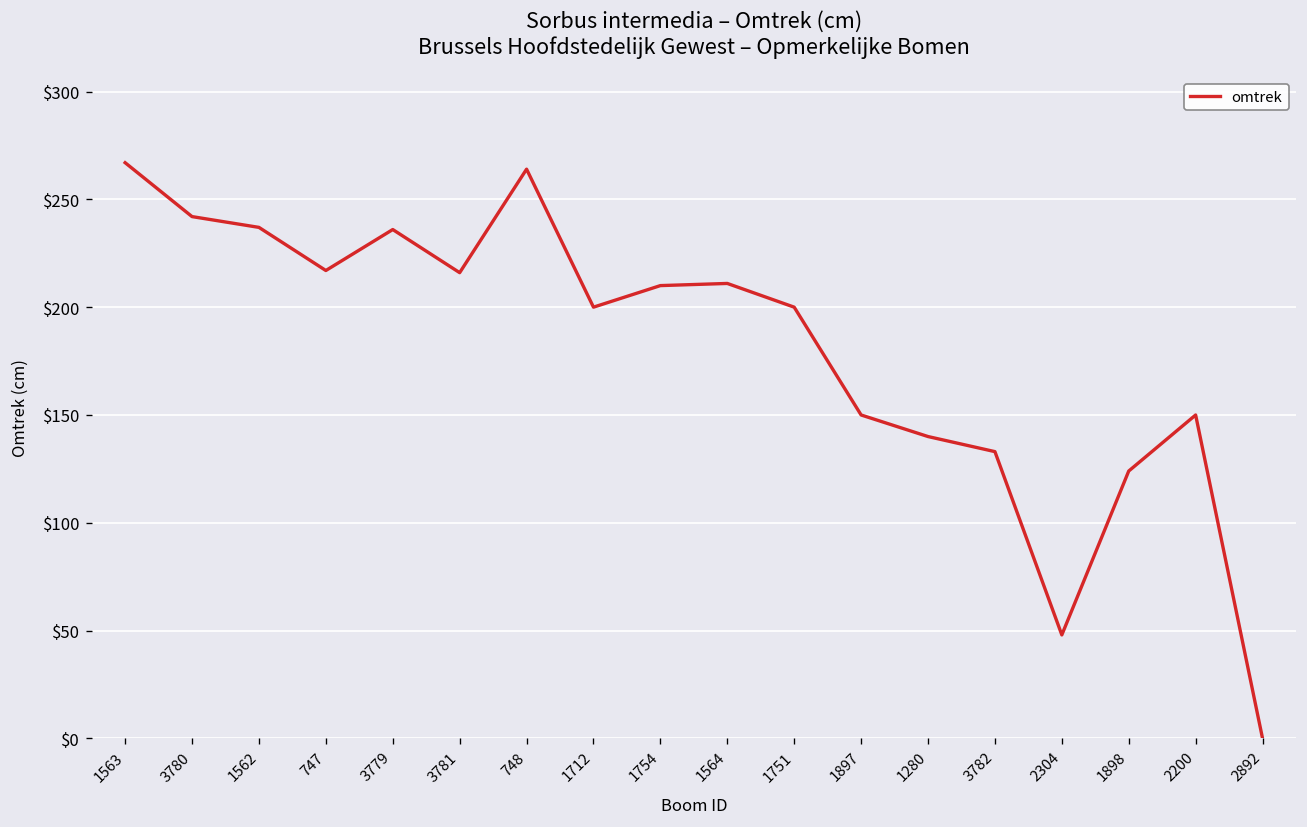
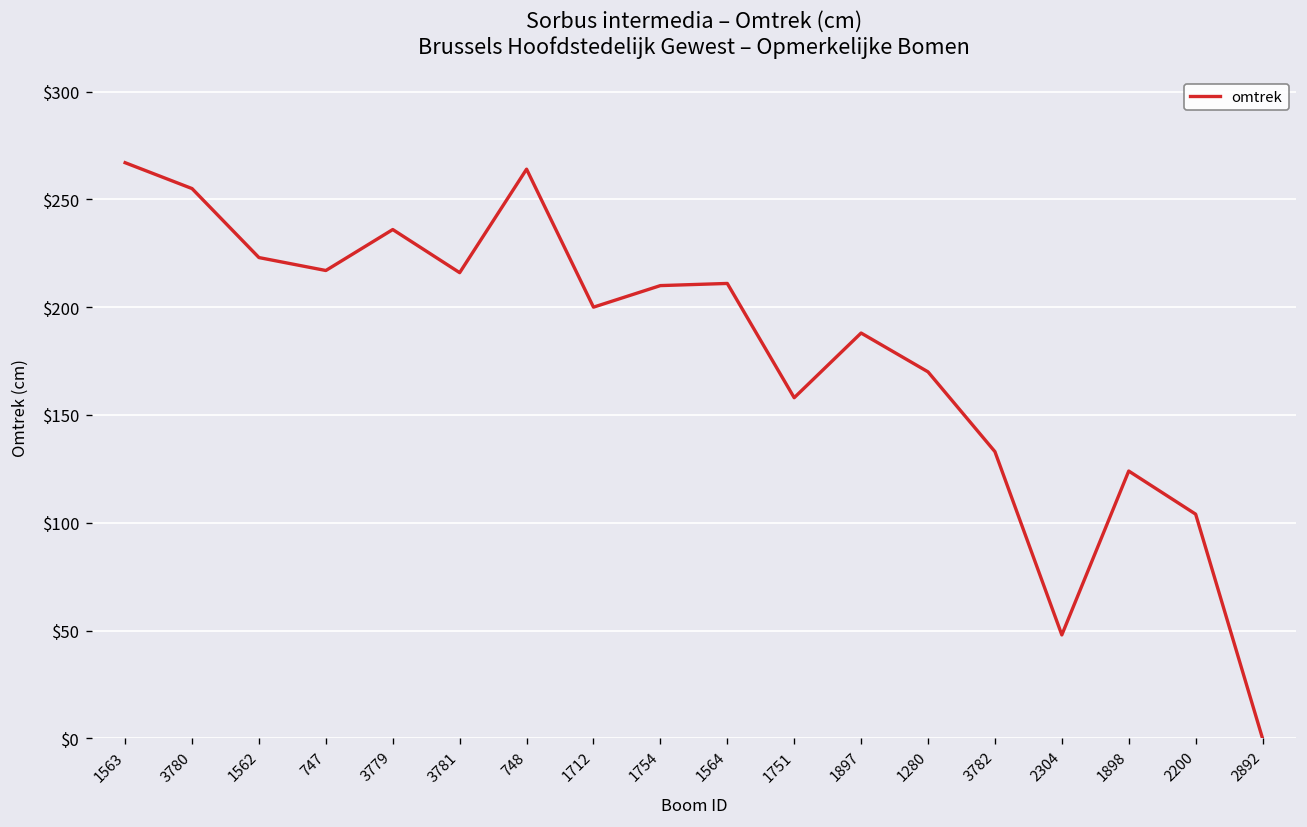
  {
    "1563": "$267",
-   "3780": "$242",
-   "1562": "$237",
+   "3780": "$255",
+   "1562": "$223",
    "747": "$217",
    "3779": "$236",
    "3781": "$216",
    "748": "$264",
    "1712": "$200",
    "1754": "$210",
    "1564": "$211",
-   "1751": "$200",
-   "1897": "$150",
-   "1280": "$140",
+   "1751": "$158",
+   "1897": "$188",
+   "1280": "$170",
    "3782": "$133",
    "2304": "$48",
    "1898": "$124",
-   "2200": "$150",
+   "2200": "$104",
    "2892": "$0"
  }
